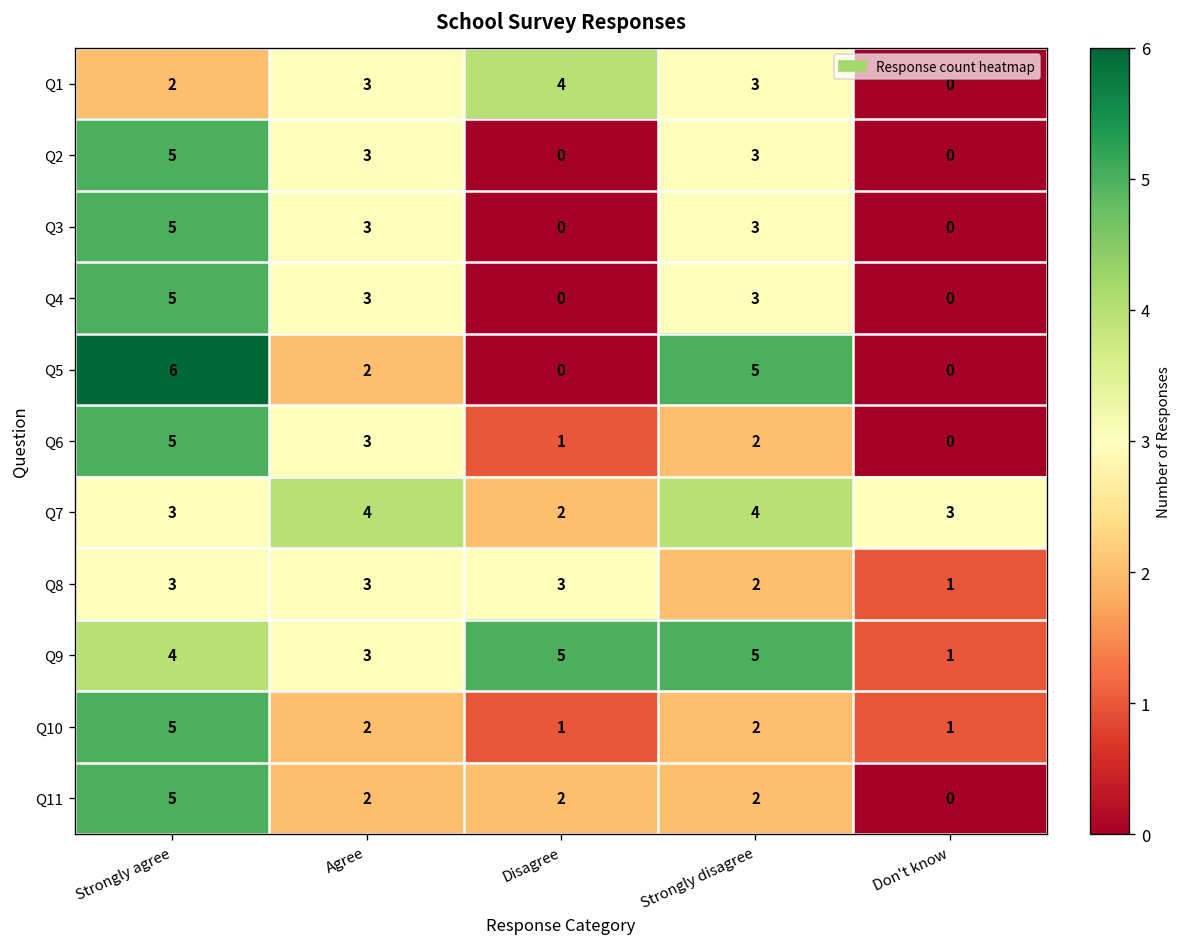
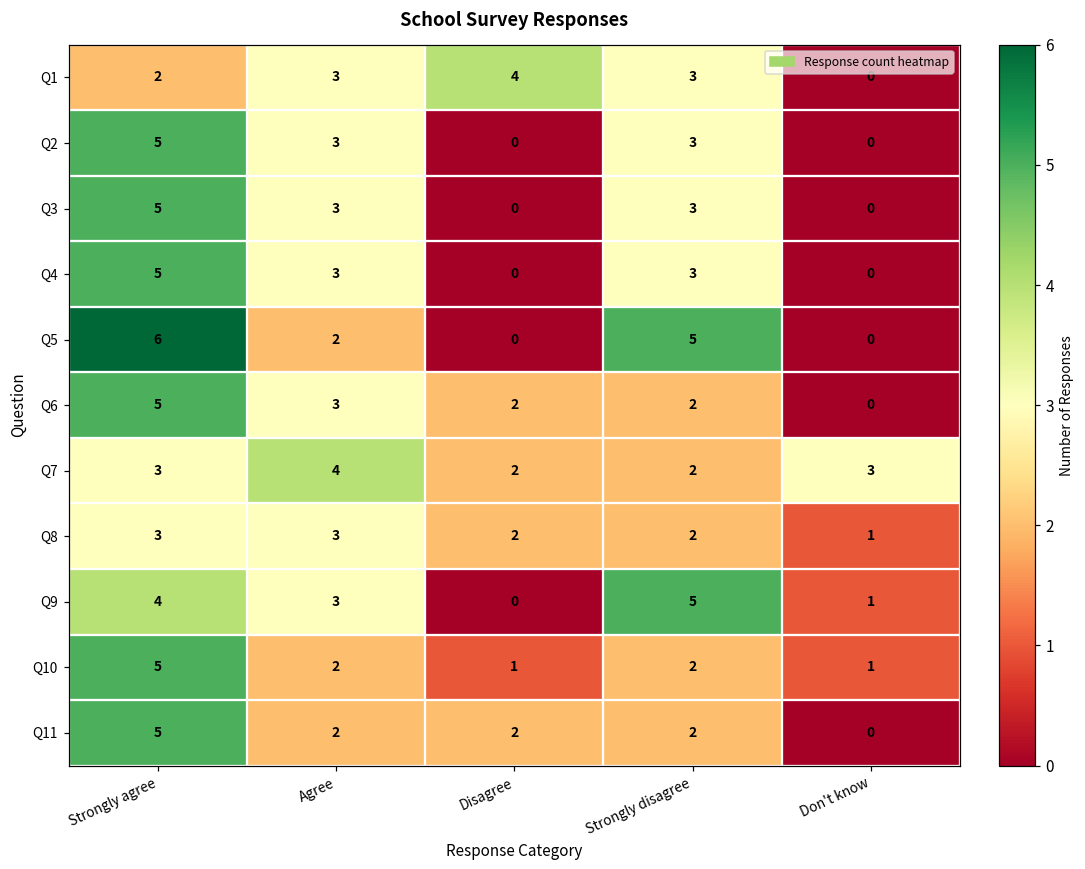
  {
    "Q1": {
      "Strongly agree": 2,
      "Agree": 3,
      "Disagree": 4,
      "Strongly disagree": 3
    },
    "Q2": {
      "Strongly agree": 5,
      "Agree": 3,
      "Disagree": 0,
      "Strongly disagree": 3,
      "Don't know": 0
    },
    "Q3": {
      "Strongly agree": 5,
      "Agree": 3,
      "Disagree": 0,
      "Strongly disagree": 3,
      "Don't know": 0
    },
    "Q4": {
      "Strongly agree": 5,
      "Agree": 3,
      "Disagree": 0,
      "Strongly disagree": 3,
      "Don't know": 0
    },
    "Q5": {
      "Strongly agree": 6,
      "Agree": 2,
      "Disagree": 0,
      "Strongly disagree": 5,
      "Don't know": 0
    },
    "Q6": {
      "Strongly agree": 5,
      "Agree": 3,
-     "Disagree": 1,
+     "Disagree": 2,
      "Strongly disagree": 2,
      "Don't know": 0
    },
    "Q7": {
      "Strongly agree": 3,
      "Agree": 4,
      "Disagree": 2,
-     "Strongly disagree": 4,
+     "Strongly disagree": 2,
      "Don't know": 3
    },
    "Q8": {
      "Strongly agree": 3,
      "Agree": 3,
-     "Disagree": 3,
+     "Disagree": 2,
      "Strongly disagree": 2,
      "Don't know": 1
    },
    "Q9": {
      "Strongly agree": 4,
      "Agree": 3,
-     "Disagree": 5,
+     "Disagree": 0,
      "Strongly disagree": 5,
      "Don't know": 1
    },
    "Q10": {
      "Strongly agree": 5,
      "Agree": 2,
      "Disagree": 1,
      "Strongly disagree": 2,
      "Don't know": 1
    },
    "Q11": {
      "Strongly agree": 5,
      "Agree": 2,
      "Disagree": 2,
      "Strongly disagree": 2,
      "Don't know": 0
    }
  }
